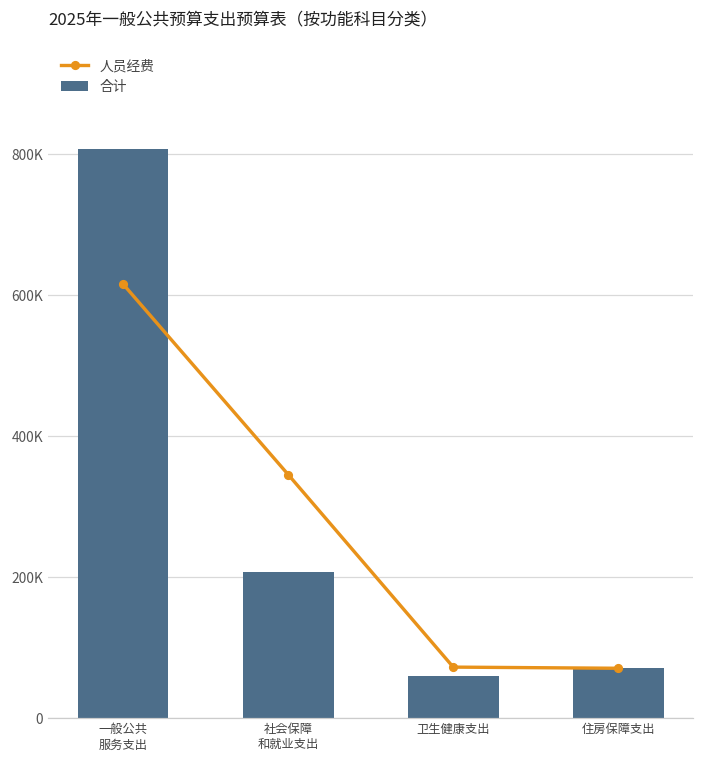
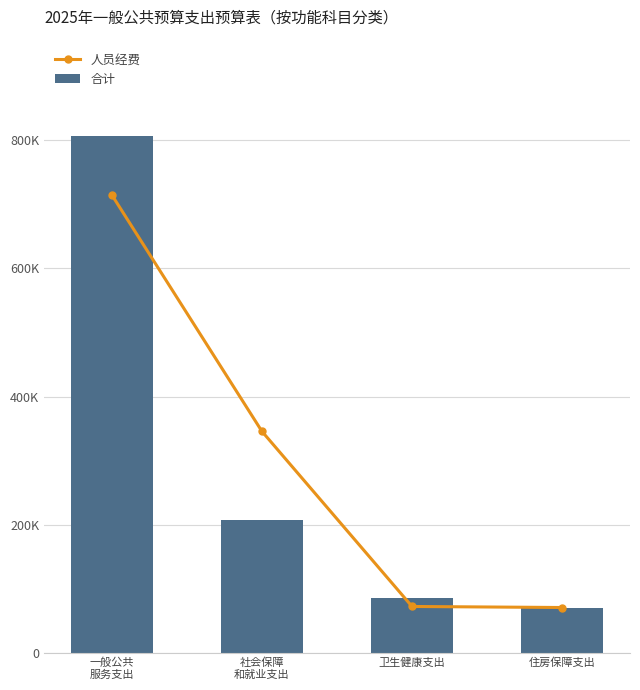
  {
    "人员经费": {
-     "一般公共 服务支出": 620000,
+     "一般公共 服务支出": 710000,
      "社会保障 和就业支出": 350000,
      "卫生健康支出": 70000,
      "住房保障支出": 70000
    },
    "合计": {
      "一般公共 服务支出": 810000,
      "社会保障 和就业支出": 210000,
-     "卫生健康支出": 60000,
+     "卫生健康支出": 80000,
      "住房保障支出": 70000
    }
  }
